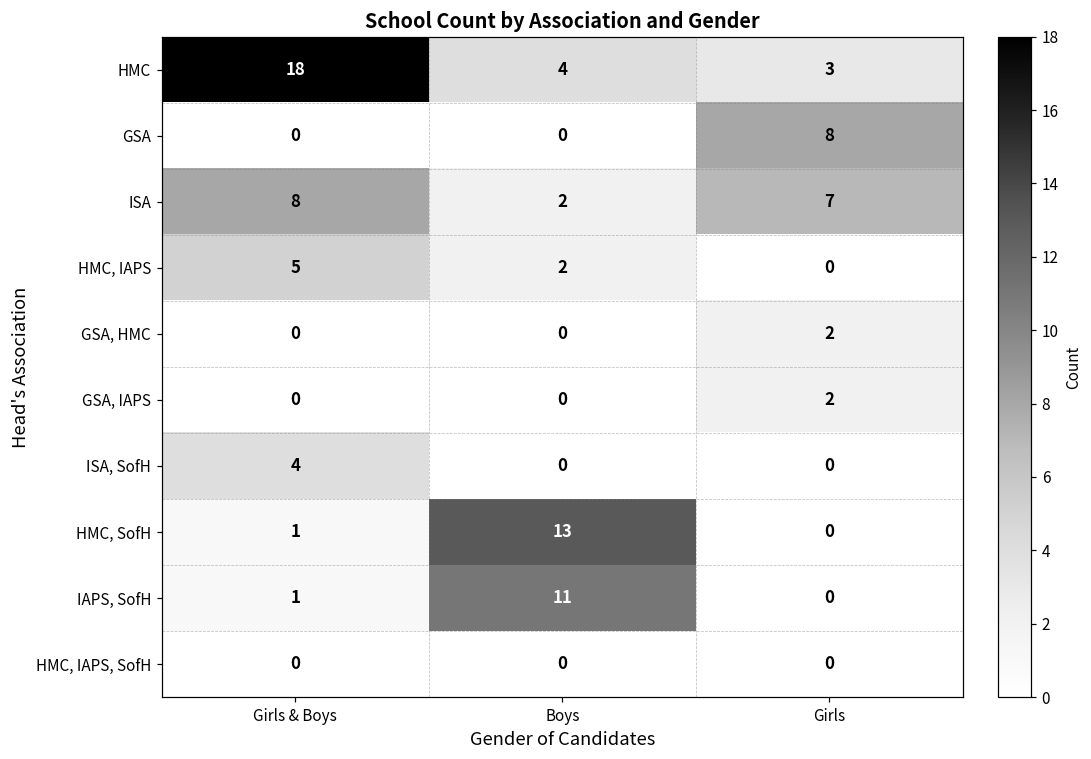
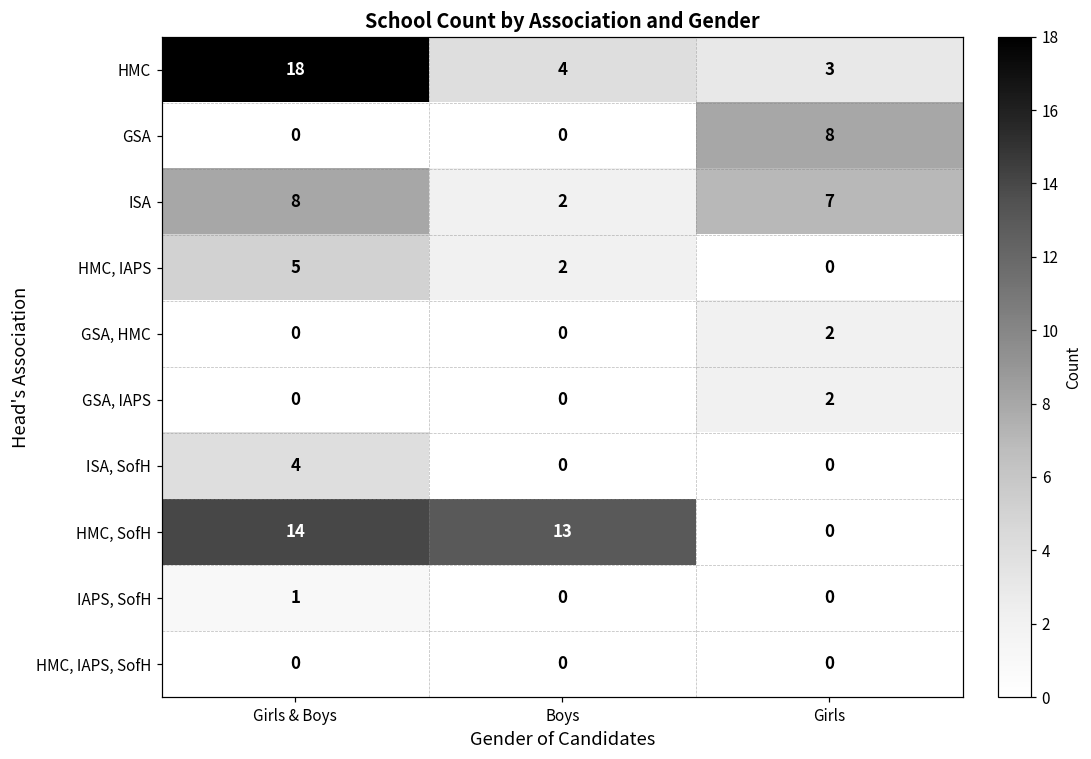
  {
    "HMC": {
      "Girls & Boys": 18,
      "Boys": 4,
      "Girls": 3
    },
    "GSA": {
      "Girls & Boys": 0,
      "Boys": 0,
      "Girls": 8
    },
    "ISA": {
      "Girls & Boys": 8,
      "Boys": 2,
      "Girls": 7
    },
    "HMC, IAPS": {
      "Girls & Boys": 5,
      "Boys": 2,
      "Girls": 0
    },
    "GSA, HMC": {
      "Girls & Boys": 0,
      "Boys": 0,
      "Girls": 2
    },
    "GSA, IAPS": {
      "Girls & Boys": 0,
      "Boys": 0,
      "Girls": 2
    },
    "ISA, SofH": {
      "Girls & Boys": 4,
      "Boys": 0,
      "Girls": 0
    },
    "HMC, SofH": {
-     "Girls & Boys": 1,
+     "Girls & Boys": 14,
      "Boys": 13,
      "Girls": 0
    },
    "IAPS, SofH": {
      "Girls & Boys": 1,
-     "Boys": 11,
+     "Boys": 0,
      "Girls": 0
    },
    "HMC, IAPS, SofH": {
      "Girls & Boys": 0,
      "Boys": 0,
      "Girls": 0
    }
  }
